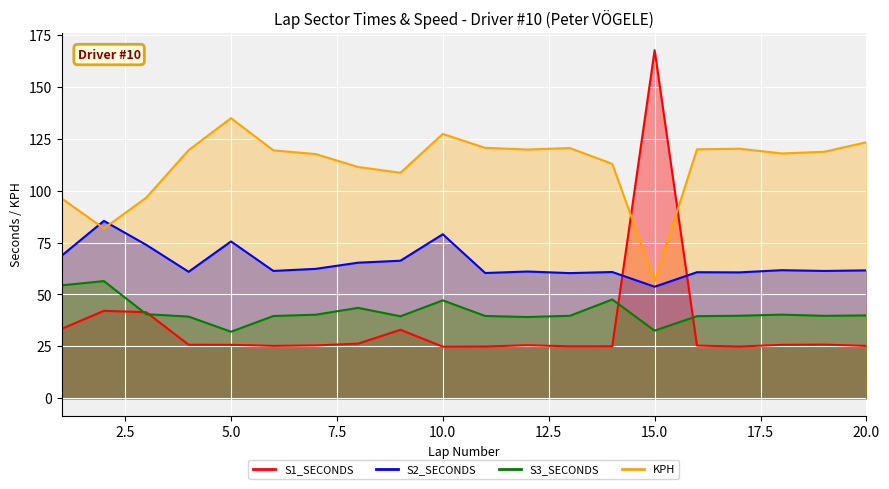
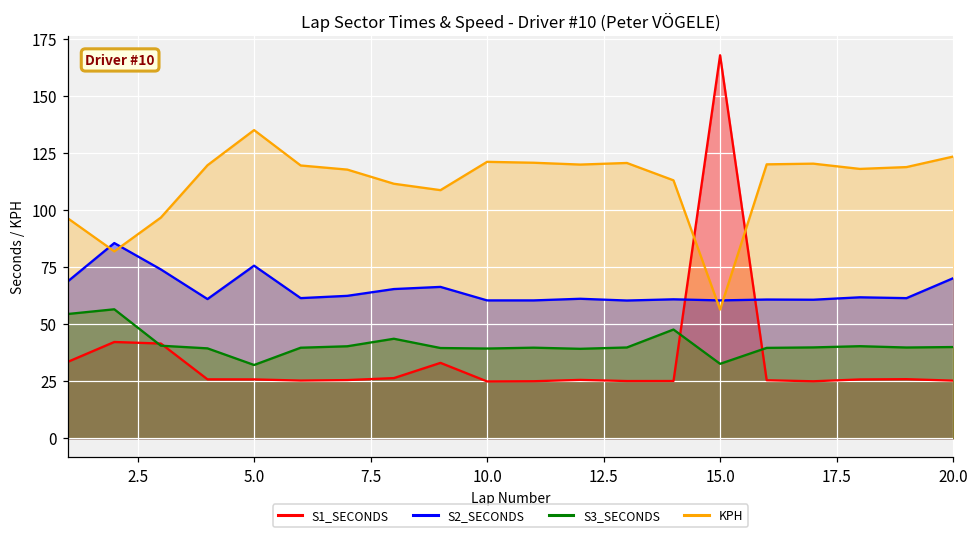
  {
    "S1_SECONDS": {
      "5.0": 26,
      "10.0": 25,
      "15.0": 168,
      "20.0": 25
    },
    "S2_SECONDS": {
      "5.0": 76,
-     "10.0": 79,
-     "15.0": 54,
-     "20.0": 62
+     "10.0": 60,
+     "15.0": 60,
+     "20.0": 70
    },
    "S3_SECONDS": {
      "5.0": 32,
-     "10.0": 47,
+     "10.0": 39,
      "15.0": 33,
      "20.0": 40
    },
    "KPH": {
      "5.0": 135,
-     "10.0": 127,
+     "10.0": 121,
      "15.0": 56,
      "20.0": 123
    }
  }
